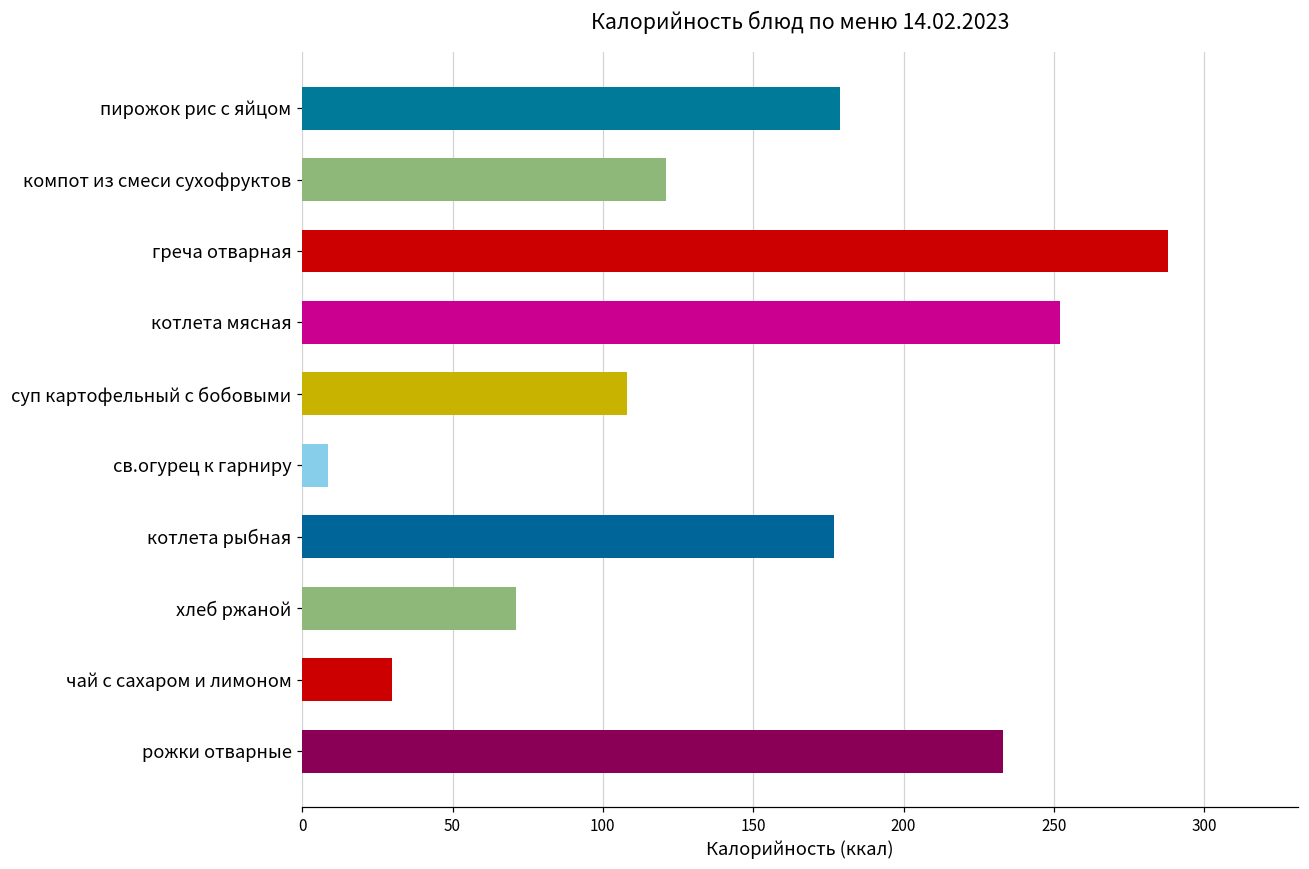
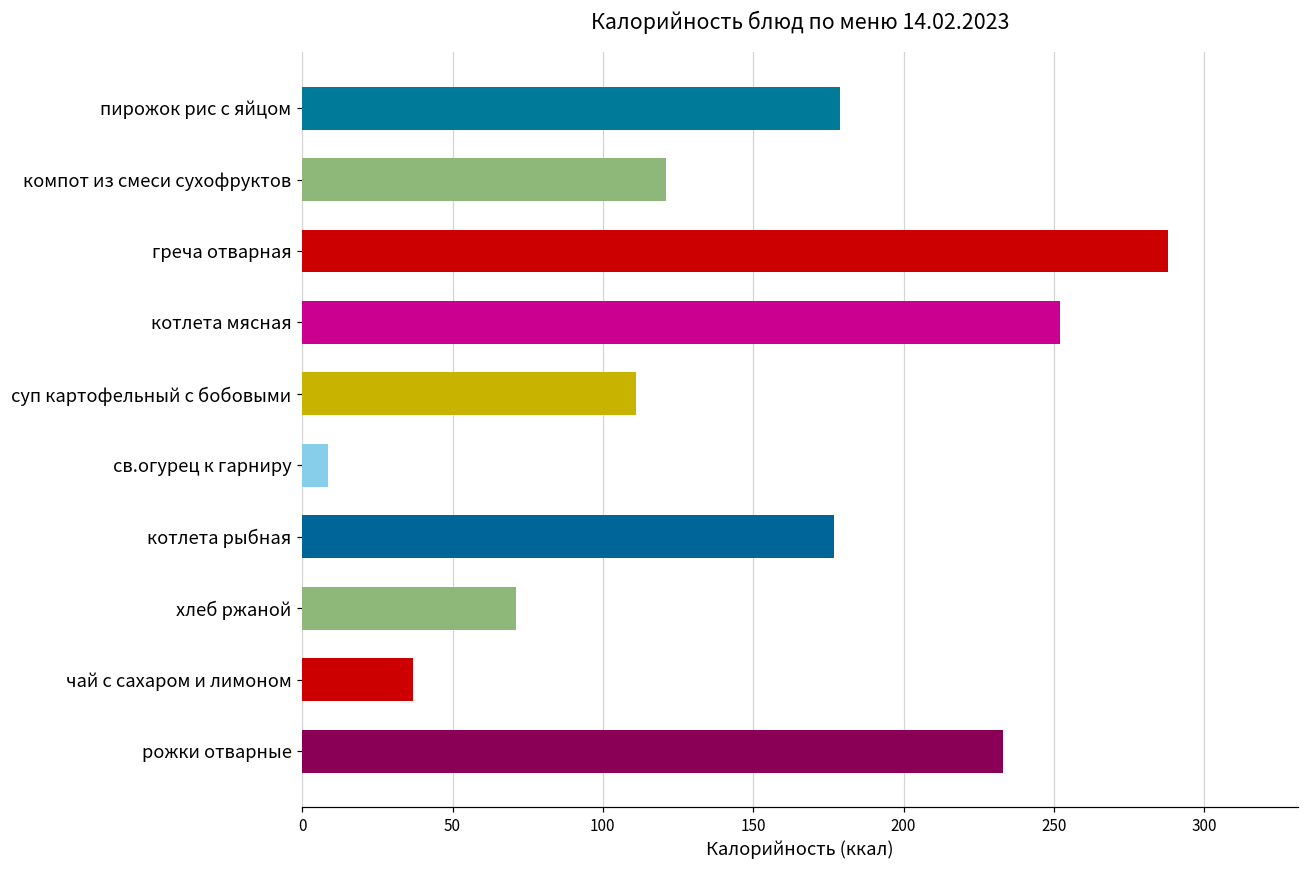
  {
    "пирожок рис с яйцом": 179,
    "компот из смеси сухофруктов": 121,
    "греча отварная": 288,
    "котлета мясная": 252,
-   "суп картофельный с бобовыми": 108,
+   "суп картофельный с бобовыми": 111,
    "св.огурец к гарниру": 9,
    "котлета рыбная": 177,
    "хлеб ржаной": 71,
-   "чай с сахаром и лимоном": 30,
+   "чай с сахаром и лимоном": 37,
    "рожки отварные": 233
  }
